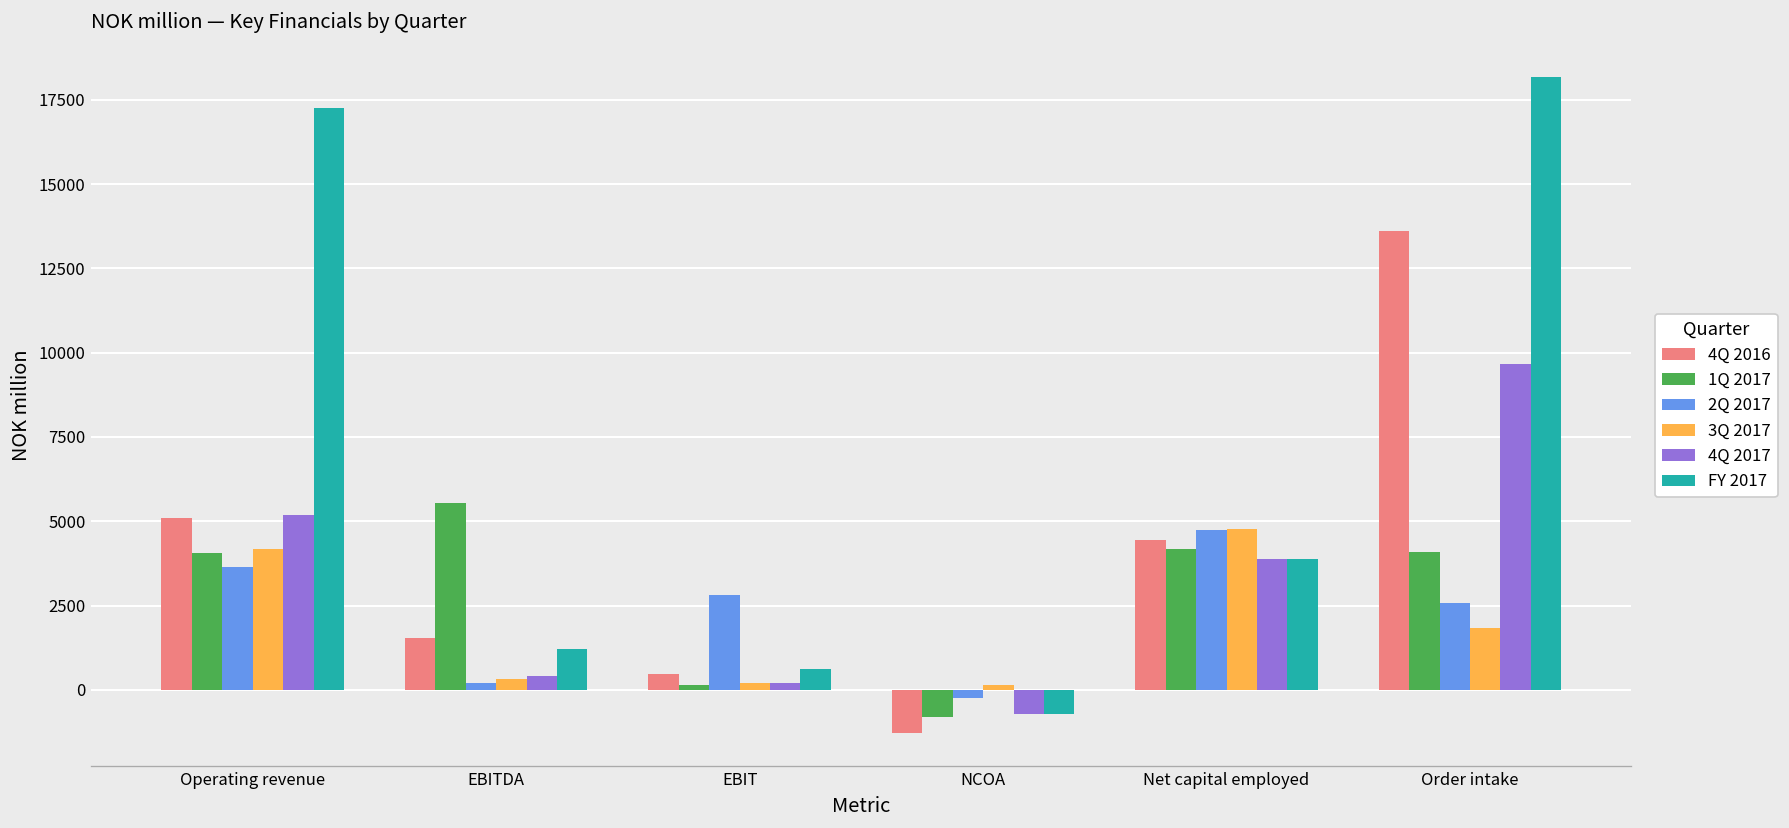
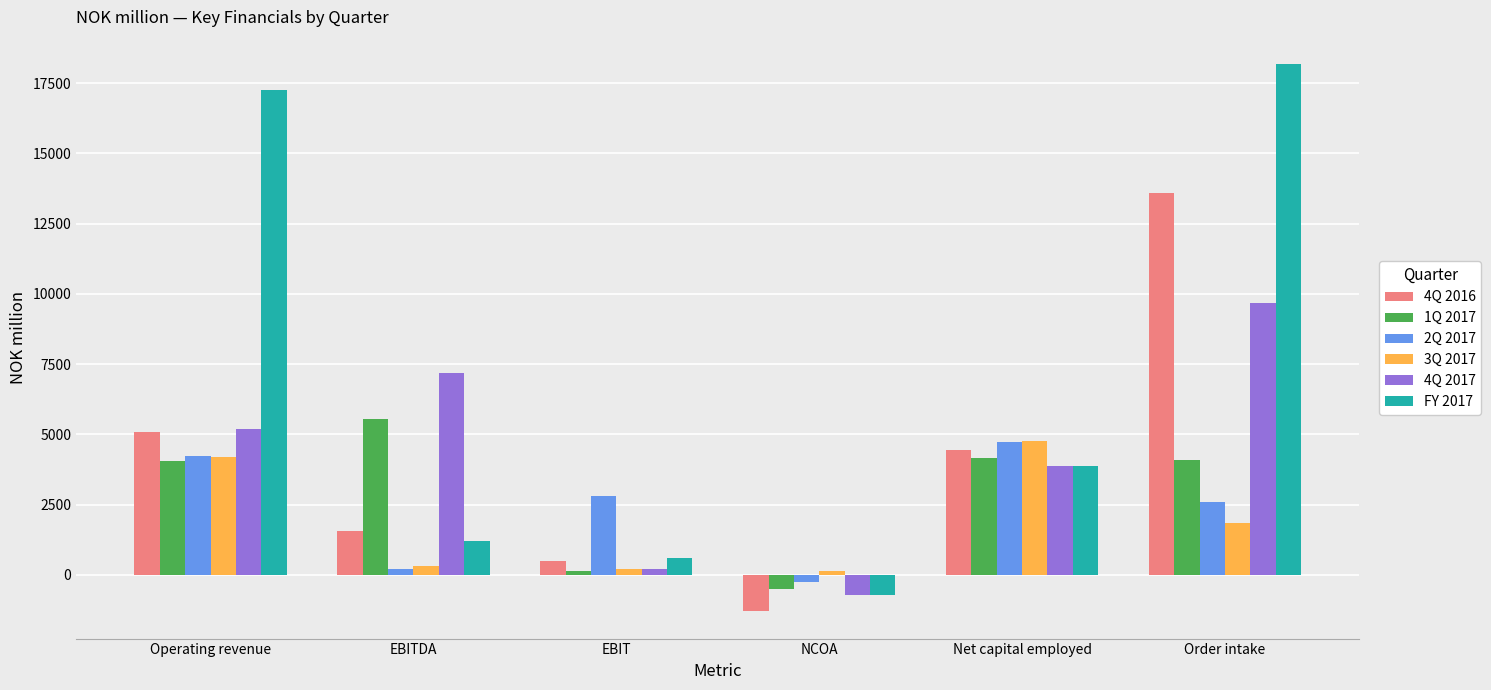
  {
    "4Q 2016": {
      "Operating revenue": 5100,
      "EBITDA": 1500,
      "EBIT": 500,
      "NCOA": -1300,
      "Net capital employed": 4400,
      "Order intake": 13600
    },
    "1Q 2017": {
      "Operating revenue": 4100,
      "EBITDA": 5500,
      "EBIT": 100,
-     "NCOA": -800,
+     "NCOA": -500,
      "Net capital employed": 4200,
      "Order intake": 4100
    },
    "2Q 2017": {
-     "Operating revenue": 3700,
+     "Operating revenue": 4200,
      "EBITDA": 200,
      "EBIT": 2800,
      "NCOA": -200,
      "Net capital employed": 4700,
      "Order intake": 2600
    },
    "3Q 2017": {
      "Operating revenue": 4200,
      "EBITDA": 300,
      "EBIT": 200,
      "NCOA": 200,
      "Net capital employed": 4800,
      "Order intake": 1800
    },
    "4Q 2017": {
      "Operating revenue": 5200,
-     "EBITDA": 400,
+     "EBITDA": 7200,
      "EBIT": 200,
      "NCOA": -700,
      "Net capital employed": 3900,
      "Order intake": 9700
    },
    "FY 2017": {
      "Operating revenue": 17300,
      "EBITDA": 1200,
      "EBIT": 600,
      "NCOA": -700,
      "Net capital employed": 3900,
      "Order intake": 18200
    }
  }
